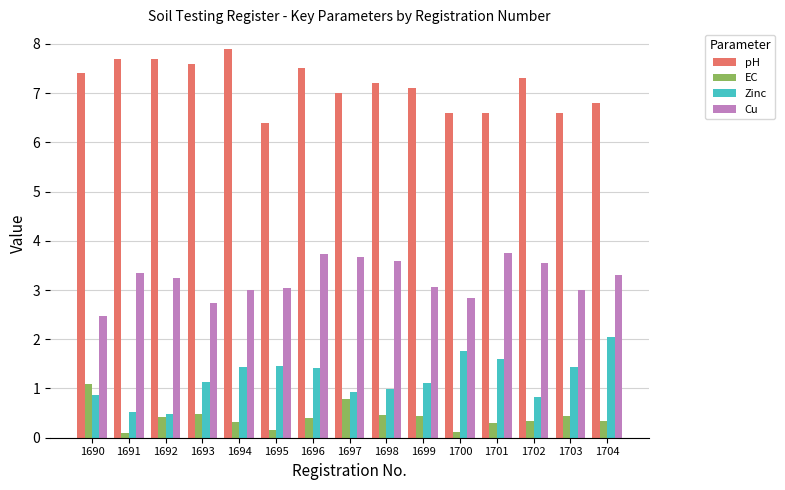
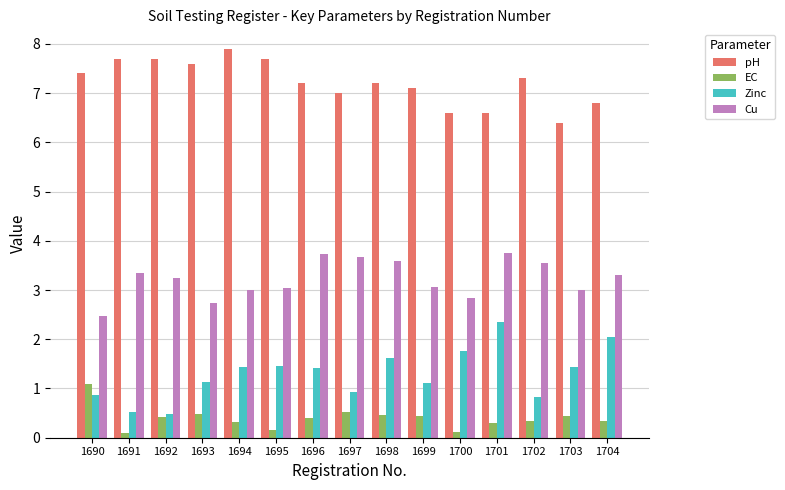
  {
    "pH": {
      "1690": 7.4,
      "1691": 7.7,
      "1692": 7.7,
      "1693": 7.6,
      "1694": 7.9,
-     "1695": 6.4,
-     "1696": 7.5,
+     "1695": 7.7,
+     "1696": 7.2,
      "1697": 7.0,
      "1698": 7.2,
      "1699": 7.1,
      "1700": 6.6,
      "1701": 6.6,
      "1702": 7.3,
-     "1703": 6.6,
+     "1703": 6.4,
      "1704": 6.8
    },
    "EC": {
      "1690": 1.1,
      "1691": 0.1,
      "1692": 0.4,
      "1693": 0.5,
      "1694": 0.3,
      "1695": 0.2,
      "1696": 0.4,
-     "1697": 0.8,
+     "1697": 0.5,
      "1698": 0.5,
      "1699": 0.4,
      "1700": 0.1,
      "1701": 0.3,
      "1702": 0.3,
      "1703": 0.4,
      "1704": 0.3
    },
    "Zinc": {
      "1690": 0.9,
      "1691": 0.5,
      "1692": 0.5,
      "1693": 1.1,
      "1694": 1.4,
      "1695": 1.5,
      "1696": 1.4,
      "1697": 0.9,
-     "1698": 1.0,
+     "1698": 1.6,
      "1699": 1.1,
      "1700": 1.8,
-     "1701": 1.6,
+     "1701": 2.3,
      "1702": 0.8,
      "1703": 1.4,
      "1704": 2.0
    },
    "Cu": {
      "1690": 2.5,
      "1691": 3.3,
      "1692": 3.3,
      "1693": 2.7,
      "1694": 3.0,
      "1695": 3.1,
      "1696": 3.7,
      "1697": 3.7,
      "1698": 3.6,
      "1699": 3.1,
      "1700": 2.8,
      "1701": 3.7,
      "1702": 3.6,
      "1703": 3.0,
      "1704": 3.3
    }
  }
